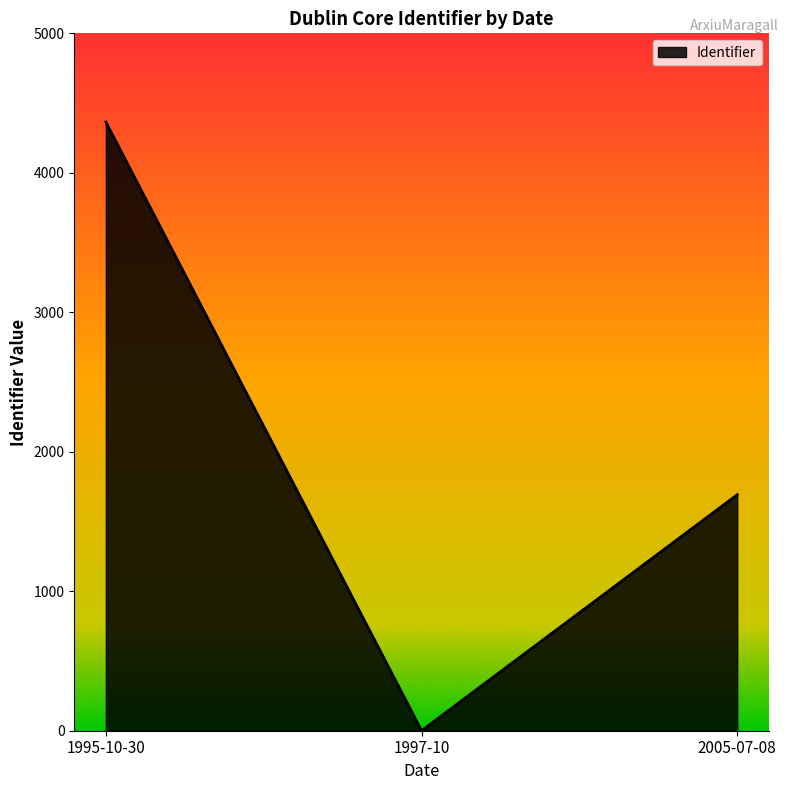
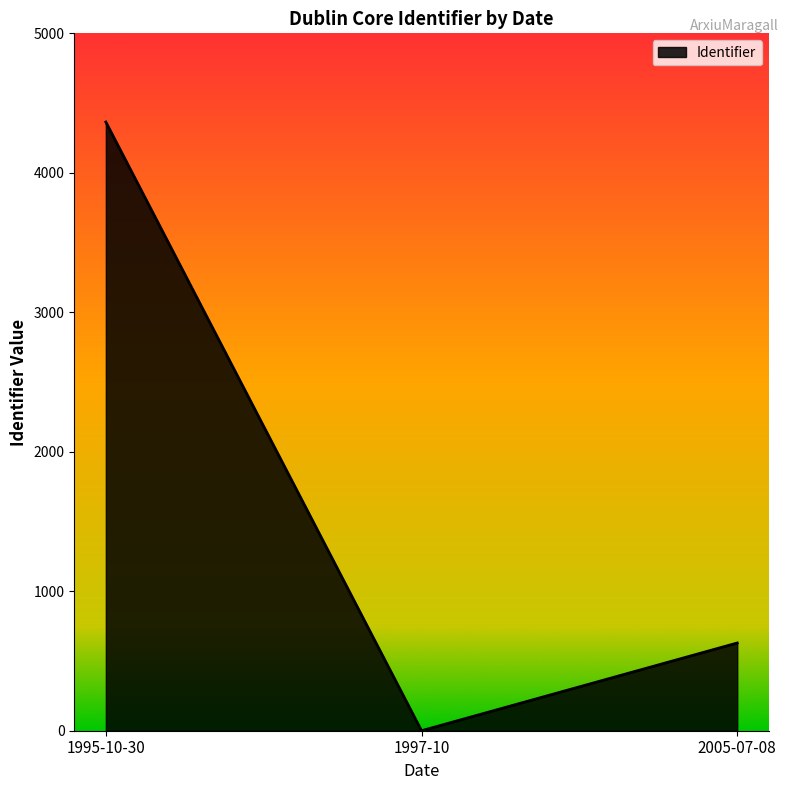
  {
    "1995-10-30": 4360,
    "1997-10": 0,
-   "2005-07-08": 1690
+   "2005-07-08": 630
  }
